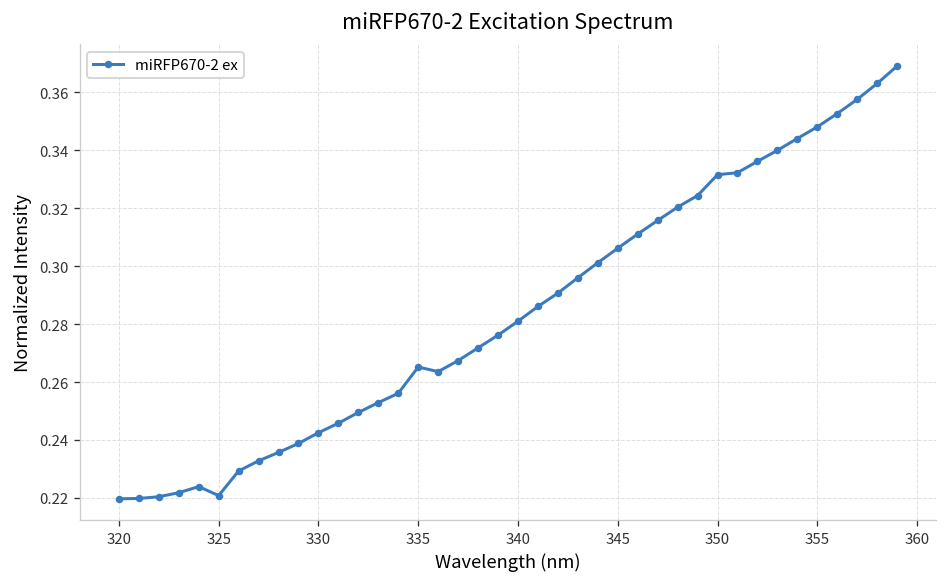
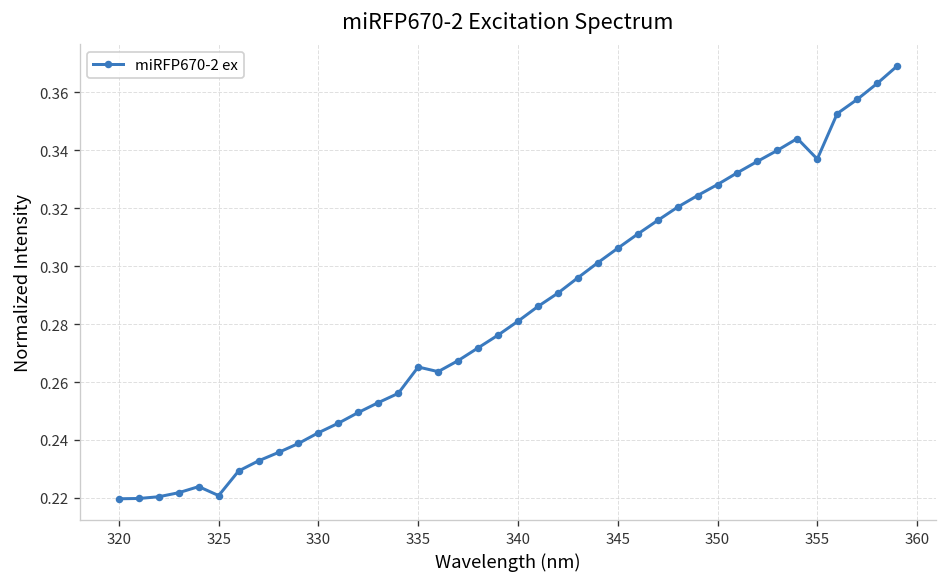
  {
    "320": 0.220,
    "325": 0.221,
    "330": 0.243,
    "335": 0.265,
    "340": 0.281,
    "345": 0.306,
-   "350": 0.332,
-   "355": 0.348
+   "350": 0.328,
+   "355": 0.337
  }
